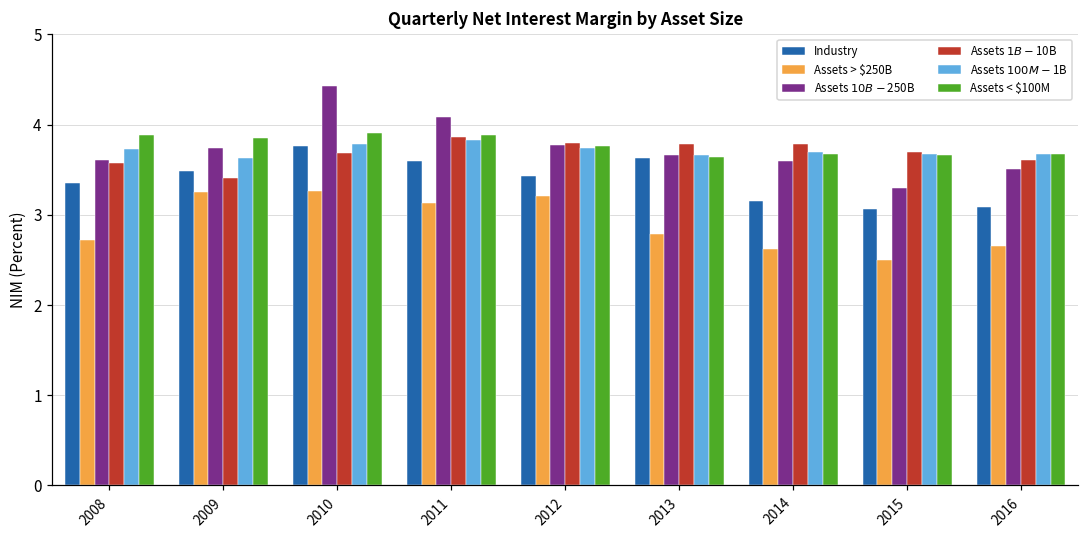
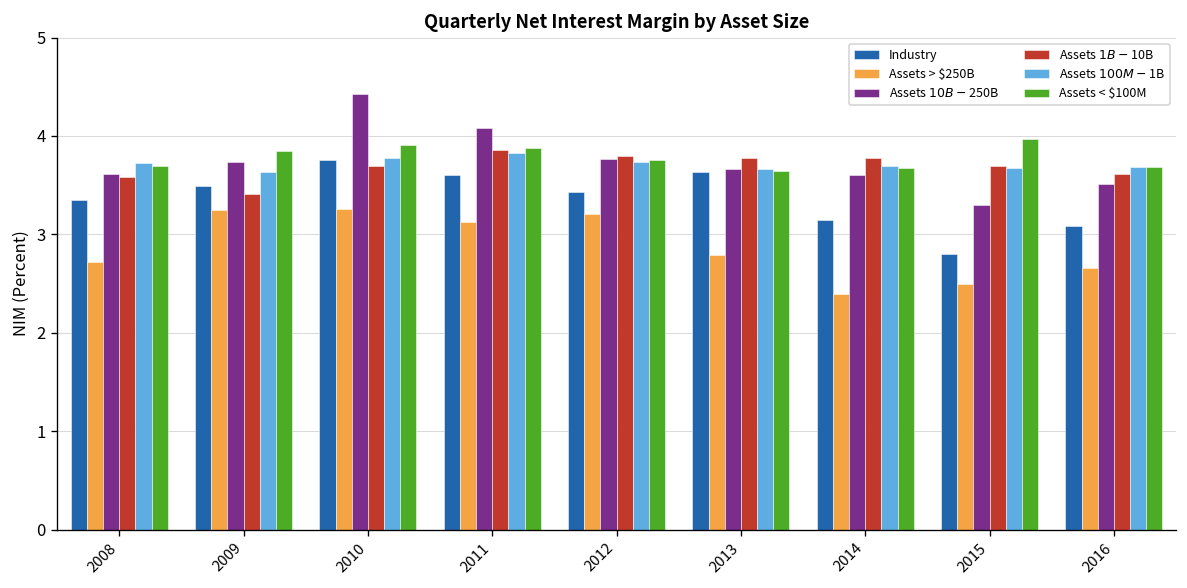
  {
    "Industry": {
      "2008": 3.4,
      "2009": 3.5,
      "2010": 3.8,
      "2011": 3.6,
      "2012": 3.4,
      "2013": 3.6,
      "2014": 3.2,
-     "2015": 3.1,
+     "2015": 2.8,
      "2016": 3.1
    },
    "Assets > $250B": {
      "2008": 2.7,
      "2009": 3.3,
      "2010": 3.3,
      "2011": 3.1,
      "2012": 3.2,
      "2013": 2.8,
-     "2014": 2.6,
+     "2014": 2.4,
      "2015": 2.5,
      "2016": 2.7
    },
    "Assets < $100M": {
-     "2008": 3.9,
+     "2008": 3.7,
      "2009": 3.9,
      "2010": 3.9,
      "2011": 3.9,
      "2012": 3.8,
      "2013": 3.6,
      "2014": 3.7,
-     "2015": 3.7,
+     "2015": 4.0,
      "2016": 3.7
    }
  }
